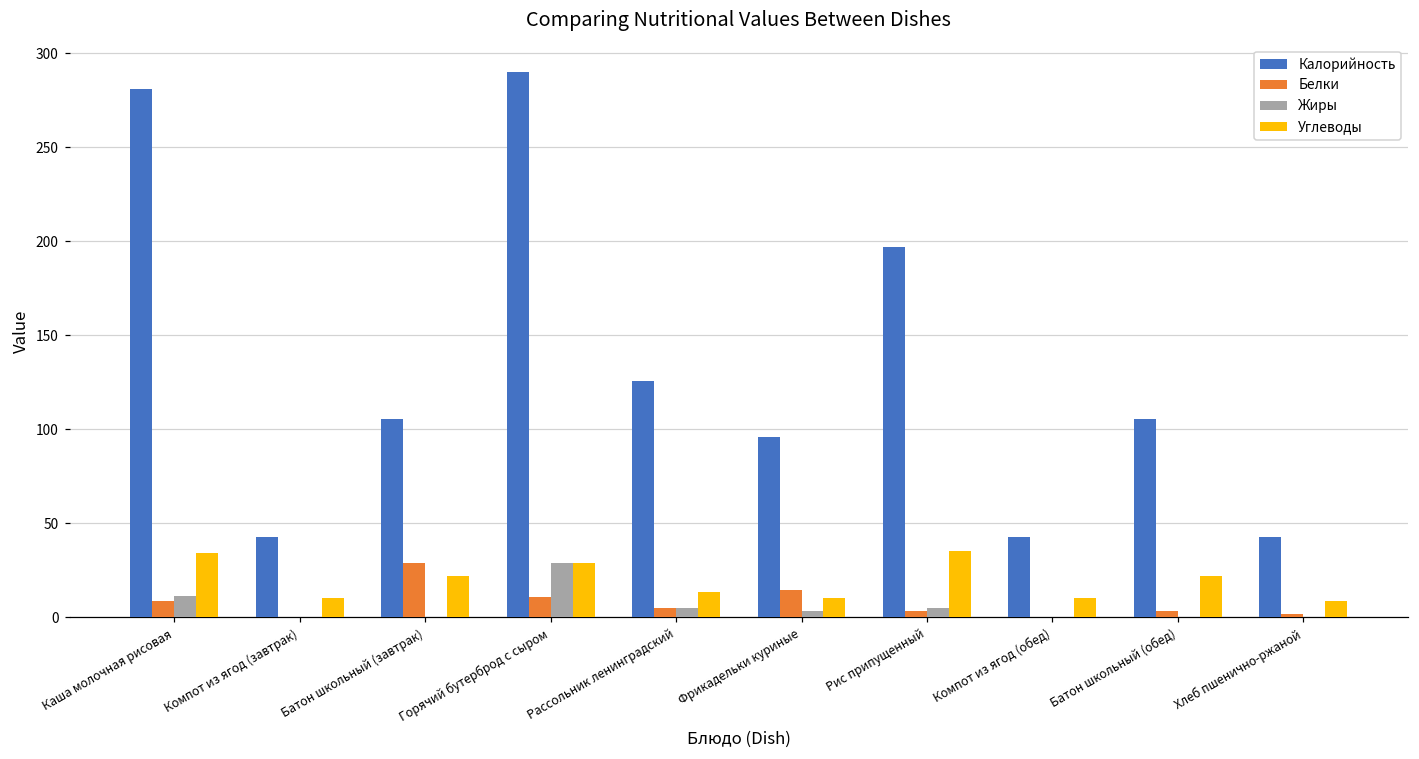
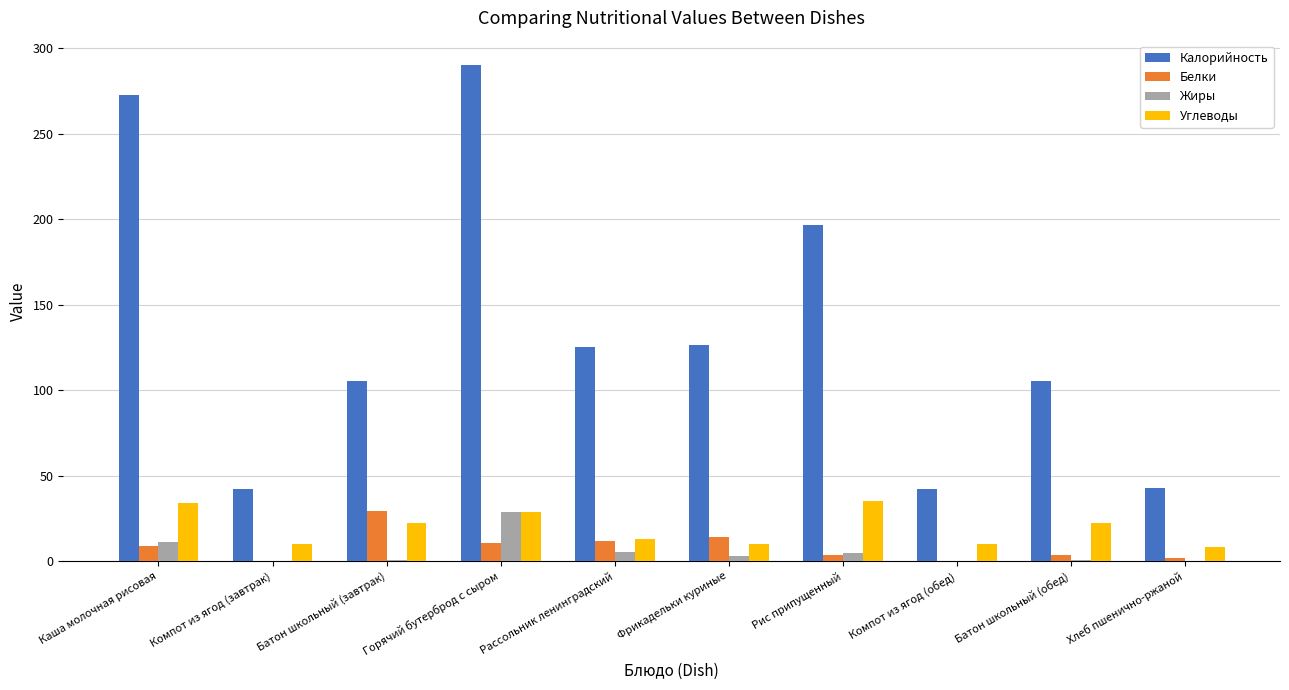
  {
    "Калорийность": {
-     "Каша молочная рисовая": 281,
+     "Каша молочная рисовая": 273,
      "Компот из ягод (завтрак)": 43,
      "Батон школьный (завтрак)": 106,
      "Горячий бутерброд с сыром": 290,
      "Рассольник ленинградский": 126,
-     "Фрикадельки куриные": 96,
+     "Фрикадельки куриные": 126,
      "Рис припущенный": 197,
      "Компот из ягод (обед)": 43,
      "Батон школьный (обед)": 106,
      "Хлеб пшенично-ржаной": 43
    },
    "Белки": {
      "Каша молочная рисовая": 9,
      "Батон школьный (завтрак)": 29,
      "Горячий бутерброд с сыром": 11,
-     "Рассольник ленинградский": 5,
+     "Рассольник ленинградский": 12,
      "Фрикадельки куриные": 14,
      "Рис припущенный": 4,
      "Батон школьный (обед)": 3,
      "Хлеб пшенично-ржаной": 2
    },
    "Жиры": {
      "Каша молочная рисовая": 11,
      "Горячий бутерброд с сыром": 29,
      "Рассольник ленинградский": 5,
      "Фрикадельки куриные": 3,
      "Рис припущенный": 5
    },
    "Углеводы": {
      "Каша молочная рисовая": 34,
      "Компот из ягод (завтрак)": 10,
      "Батон школьный (завтрак)": 22,
      "Горячий бутерброд с сыром": 29,
      "Рассольник ленинградский": 13,
      "Фрикадельки куриные": 10,
      "Рис припущенный": 35,
      "Компот из ягод (обед)": 10,
      "Батон школьный (обед)": 22,
      "Хлеб пшенично-ржаной": 8
    }
  }
